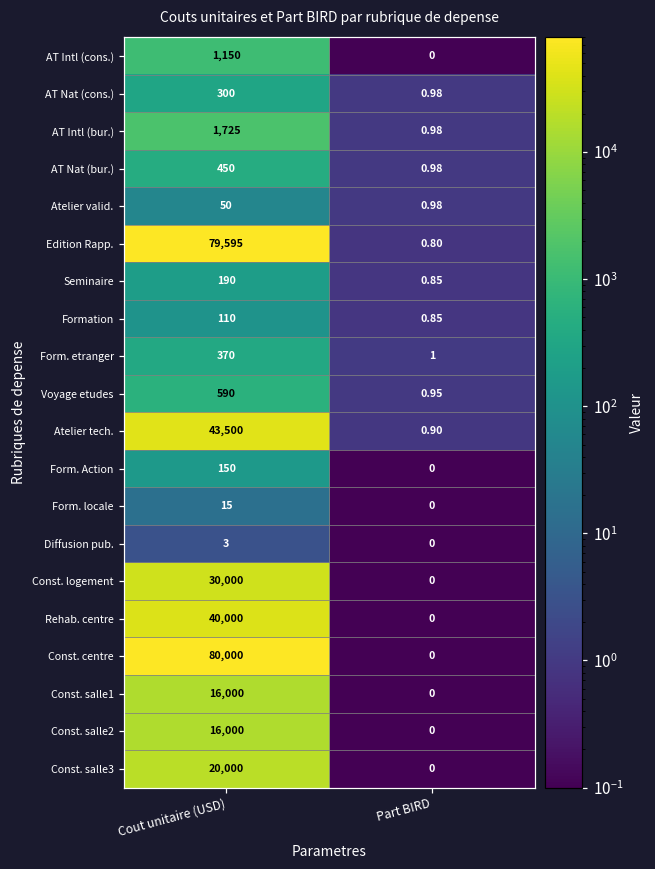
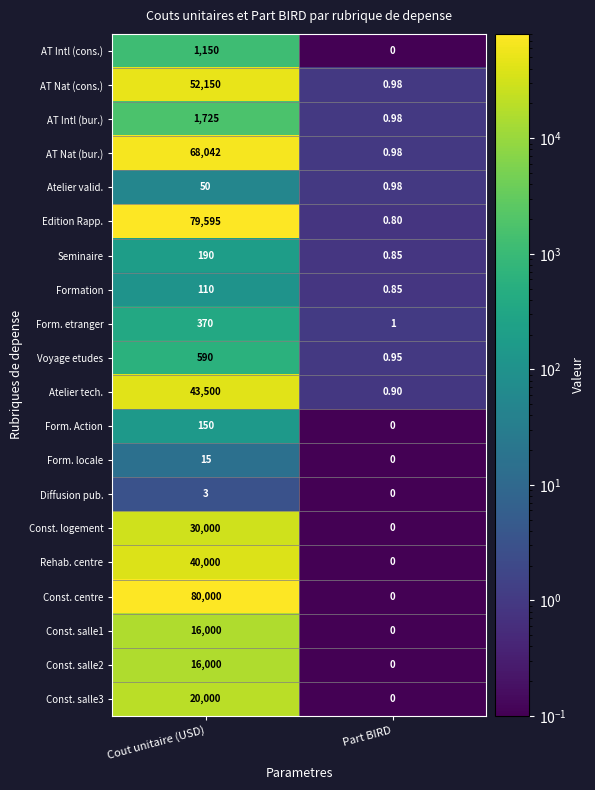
  {
    "AT Intl (cons.)": {
      "Cout unitaire (USD)": "1,150",
      "Part BIRD": "0"
    },
    "AT Nat (cons.)": {
-     "Cout unitaire (USD)": "300",
+     "Cout unitaire (USD)": "52,150",
      "Part BIRD": "0.98"
    },
    "AT Intl (bur.)": {
      "Cout unitaire (USD)": "1,725",
      "Part BIRD": "0.98"
    },
    "AT Nat (bur.)": {
-     "Cout unitaire (USD)": "450",
+     "Cout unitaire (USD)": "68,042",
      "Part BIRD": "0.98"
    },
    "Atelier valid.": {
      "Cout unitaire (USD)": "50",
      "Part BIRD": "0.98"
    },
    "Edition Rapp.": {
      "Cout unitaire (USD)": "79,595",
      "Part BIRD": "0.80"
    },
    "Seminaire": {
      "Cout unitaire (USD)": "190",
      "Part BIRD": "0.85"
    },
    "Formation": {
      "Cout unitaire (USD)": "110",
      "Part BIRD": "0.85"
    },
    "Form. etranger": {
      "Cout unitaire (USD)": "370",
      "Part BIRD": "1"
    },
    "Voyage etudes": {
      "Cout unitaire (USD)": "590",
      "Part BIRD": "0.95"
    },
    "Atelier tech.": {
      "Cout unitaire (USD)": "43,500",
      "Part BIRD": "0.90"
    },
    "Form. Action": {
      "Cout unitaire (USD)": "150",
      "Part BIRD": "0"
    },
    "Form. locale": {
      "Cout unitaire (USD)": "15",
      "Part BIRD": "0"
    },
    "Diffusion pub.": {
      "Cout unitaire (USD)": "3",
      "Part BIRD": "0"
    },
    "Const. logement": {
      "Cout unitaire (USD)": "30,000",
      "Part BIRD": "0"
    },
    "Rehab. centre": {
      "Cout unitaire (USD)": "40,000",
      "Part BIRD": "0"
    },
    "Const. centre": {
      "Cout unitaire (USD)": "80,000",
      "Part BIRD": "0"
    },
    "Const. salle1": {
      "Cout unitaire (USD)": "16,000",
      "Part BIRD": "0"
    },
    "Const. salle2": {
      "Cout unitaire (USD)": "16,000",
      "Part BIRD": "0"
    },
    "Const. salle3": {
      "Cout unitaire (USD)": "20,000",
      "Part BIRD": "0"
    }
  }
